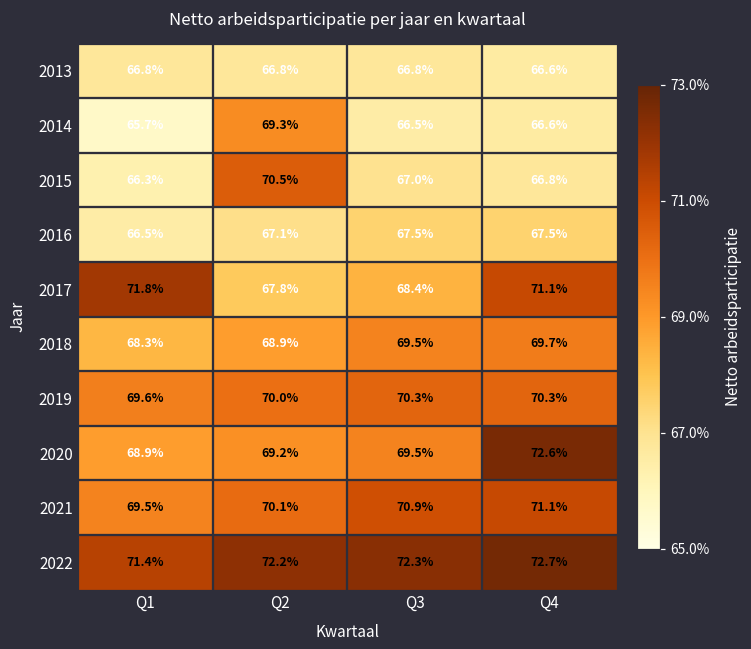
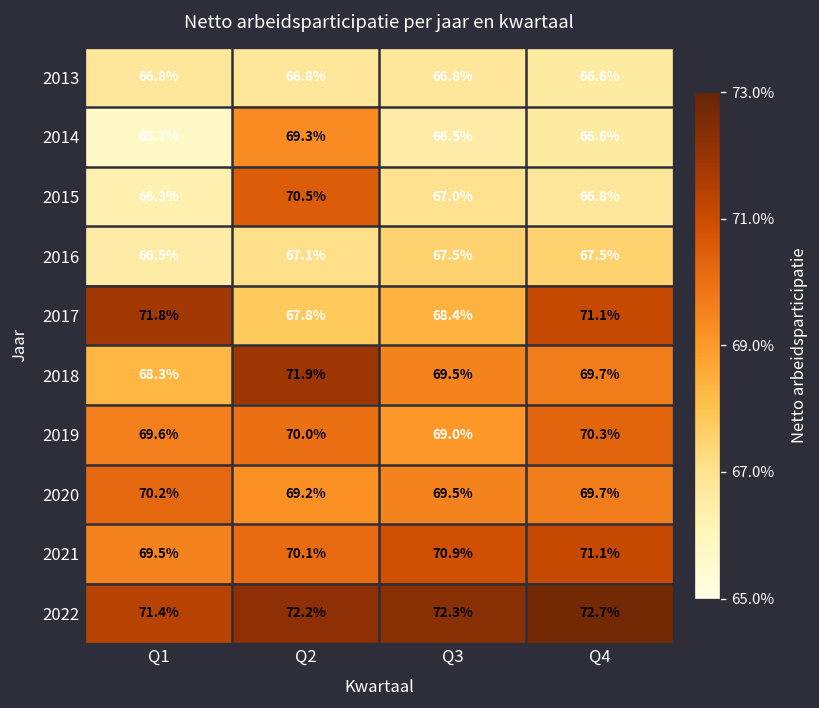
  {
    "2013": {
      "Q1": "66.8%",
      "Q2": "66.8%",
      "Q3": "66.8%",
      "Q4": "66.6%"
    },
    "2014": {
      "Q1": "65.7%",
      "Q2": "69.3%",
      "Q3": "66.5%",
      "Q4": "66.6%"
    },
    "2015": {
      "Q1": "66.3%",
      "Q2": "70.5%",
      "Q3": "67.0%",
      "Q4": "66.8%"
    },
    "2016": {
      "Q1": "66.5%",
      "Q2": "67.1%",
      "Q3": "67.5%",
      "Q4": "67.5%"
    },
    "2017": {
      "Q1": "71.8%",
      "Q2": "67.8%",
      "Q3": "68.4%",
      "Q4": "71.1%"
    },
    "2018": {
      "Q1": "68.3%",
-     "Q2": "68.9%",
+     "Q2": "71.9%",
      "Q3": "69.5%",
      "Q4": "69.7%"
    },
    "2019": {
      "Q1": "69.6%",
      "Q2": "70.0%",
-     "Q3": "70.3%",
+     "Q3": "69.0%",
      "Q4": "70.3%"
    },
    "2020": {
-     "Q1": "68.9%",
+     "Q1": "70.2%",
      "Q2": "69.2%",
      "Q3": "69.5%",
-     "Q4": "72.6%"
+     "Q4": "69.7%"
    },
    "2021": {
      "Q1": "69.5%",
      "Q2": "70.1%",
      "Q3": "70.9%",
      "Q4": "71.1%"
    },
    "2022": {
      "Q1": "71.4%",
      "Q2": "72.2%",
      "Q3": "72.3%",
      "Q4": "72.7%"
    }
  }
